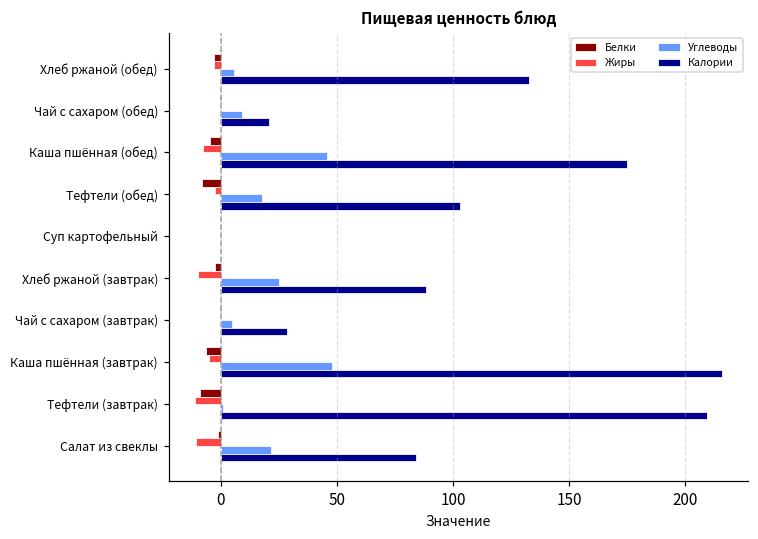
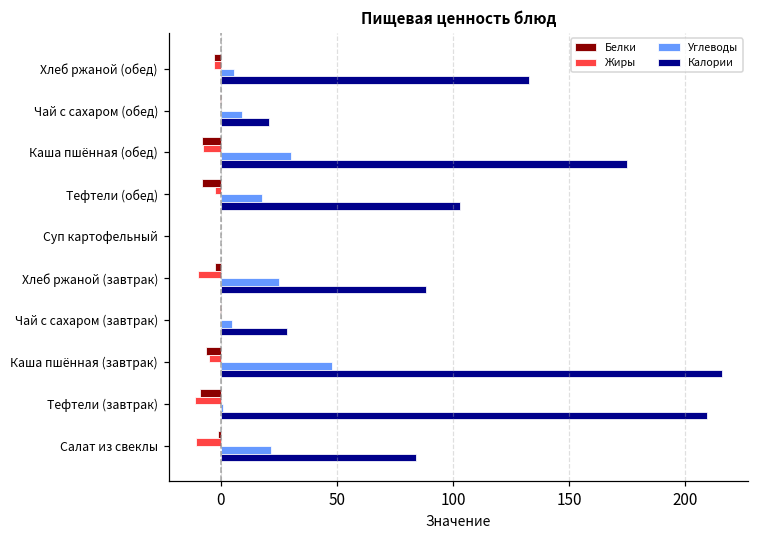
  {
    "Белки": {
      "Хлеб ржаной (обед)": -3,
-     "Каша пшённая (обед)": -4,
+     "Каша пшённая (обед)": -8,
      "Тефтели (обед)": -8,
      "Суп картофельный": 0,
      "Хлеб ржаной (завтрак)": -2,
      "Каша пшённая (завтрак)": -6,
      "Тефтели (завтрак)": -9
    },
    "Жиры": {
      "Хлеб ржаной (обед)": -3,
      "Чай с сахаром (обед)": 0,
      "Каша пшённая (обед)": -8,
      "Тефтели (обед)": -2,
      "Суп картофельный": 0,
      "Хлеб ржаной (завтрак)": -10,
      "Чай с сахаром (завтрак)": 0,
      "Каша пшённая (завтрак)": -5,
      "Тефтели (завтрак)": -11,
      "Салат из свеклы": -11
    },
    "Углеводы": {
      "Хлеб ржаной (обед)": 6,
      "Чай с сахаром (обед)": 9,
-     "Каша пшённая (обед)": 46,
+     "Каша пшённая (обед)": 30,
      "Тефтели (обед)": 18,
      "Суп картофельный": 0,
      "Хлеб ржаной (завтрак)": 25,
      "Чай с сахаром (завтрак)": 5,
      "Каша пшённая (завтрак)": 48,
      "Салат из свеклы": 22
    },
    "Калории": {
      "Хлеб ржаной (обед)": 133,
      "Чай с сахаром (обед)": 21,
      "Каша пшённая (обед)": 175,
      "Тефтели (обед)": 103,
      "Суп картофельный": 0,
      "Хлеб ржаной (завтрак)": 88,
      "Чай с сахаром (завтрак)": 29,
      "Каша пшённая (завтрак)": 216,
      "Тефтели (завтрак)": 210,
      "Салат из свеклы": 84
    }
  }
